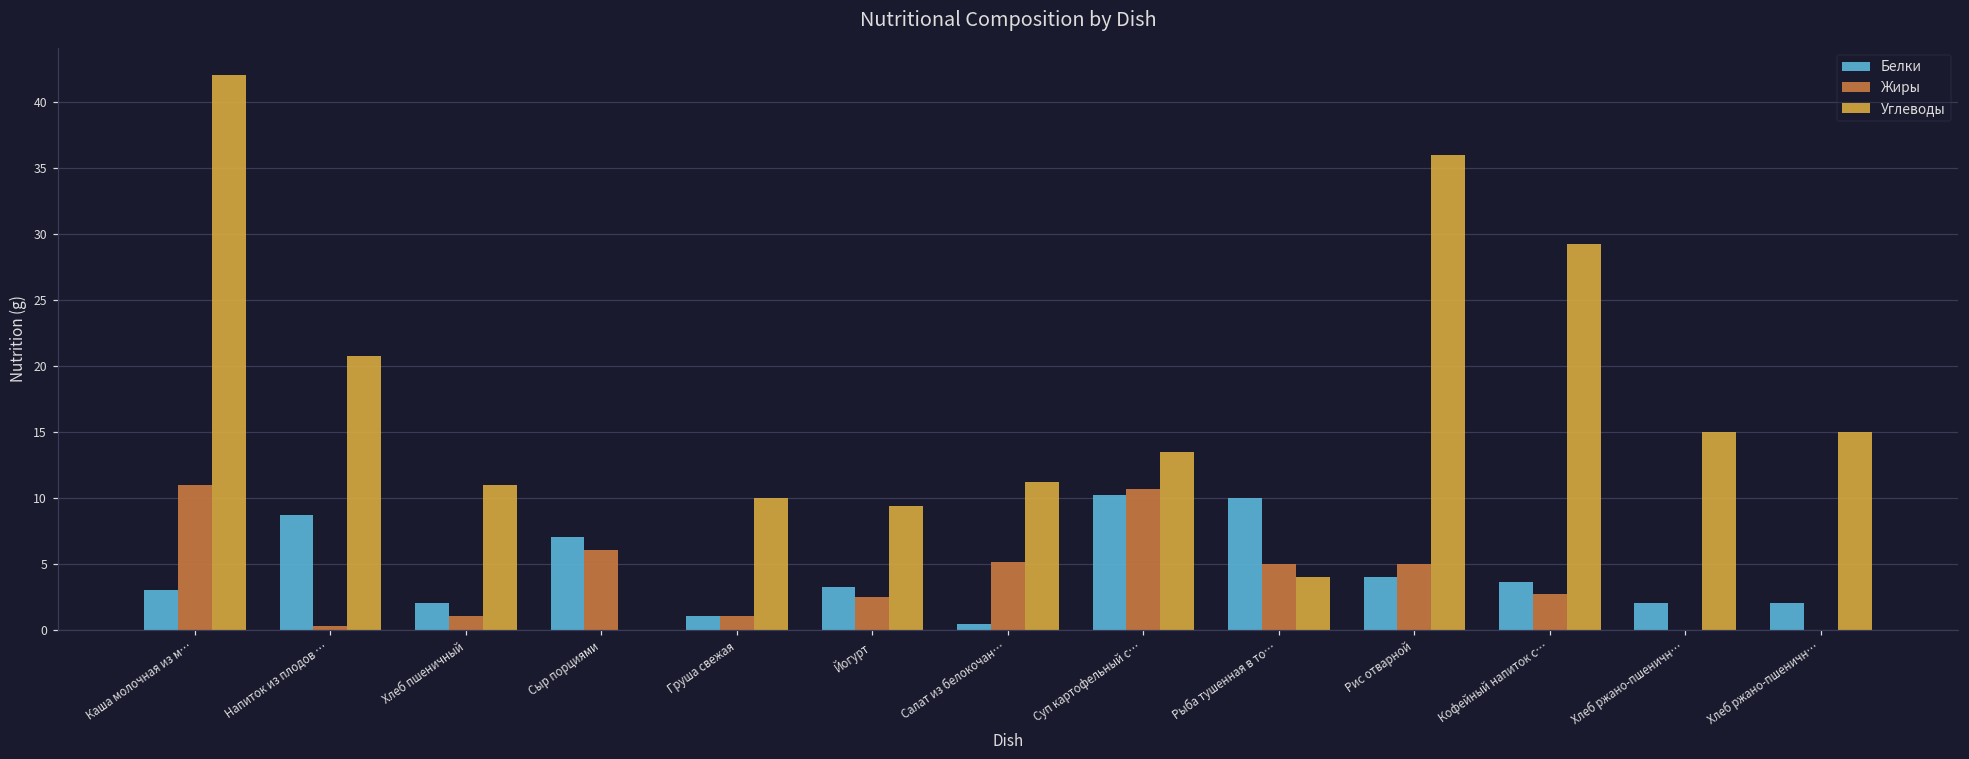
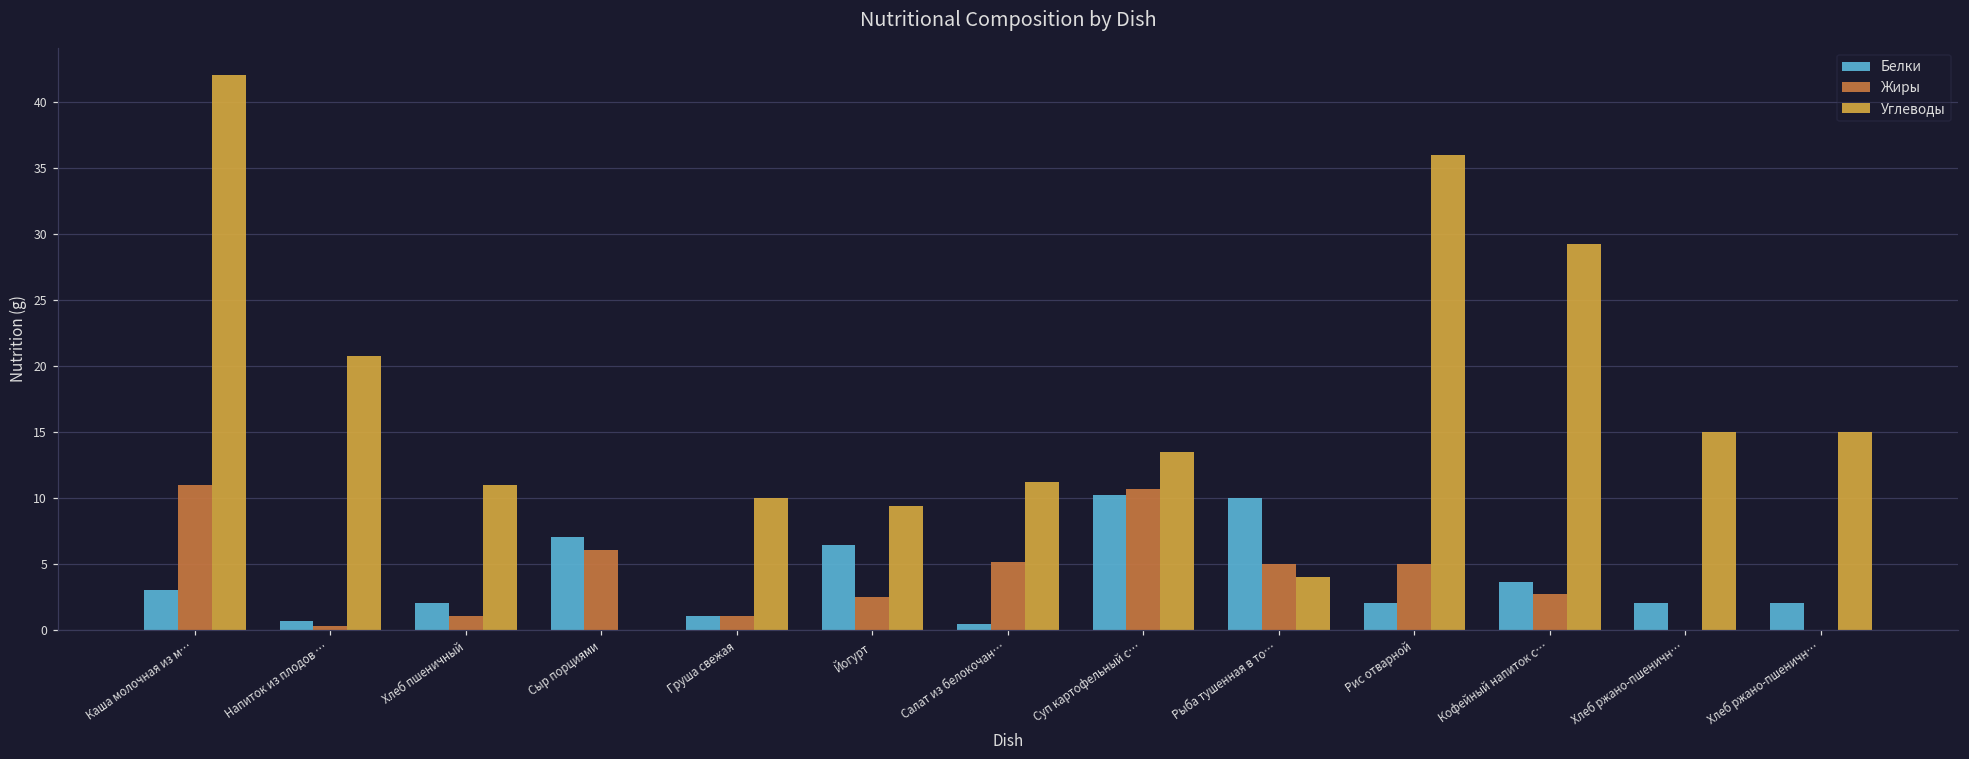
  {
    "Белки": {
      "Каша молочная из м…": 3.0,
-     "Напиток из плодов …": 8.7,
+     "Напиток из плодов …": 0.7,
      "Хлеб пшеничный": 2.0,
      "Сыр порциями": 7.0,
      "Груша свежая": 1.0,
-     "Йогурт": 3.2,
+     "Йогурт": 6.4,
      "Салат из белокочан…": 0.4,
      "Суп картофельный с…": 10.2,
      "Рыба тушенная в то…": 10.0,
-     "Рис отварной": 4,
+     "Рис отварной": 2,
      "Кофейный напиток с…": 3.6
    }
  }
